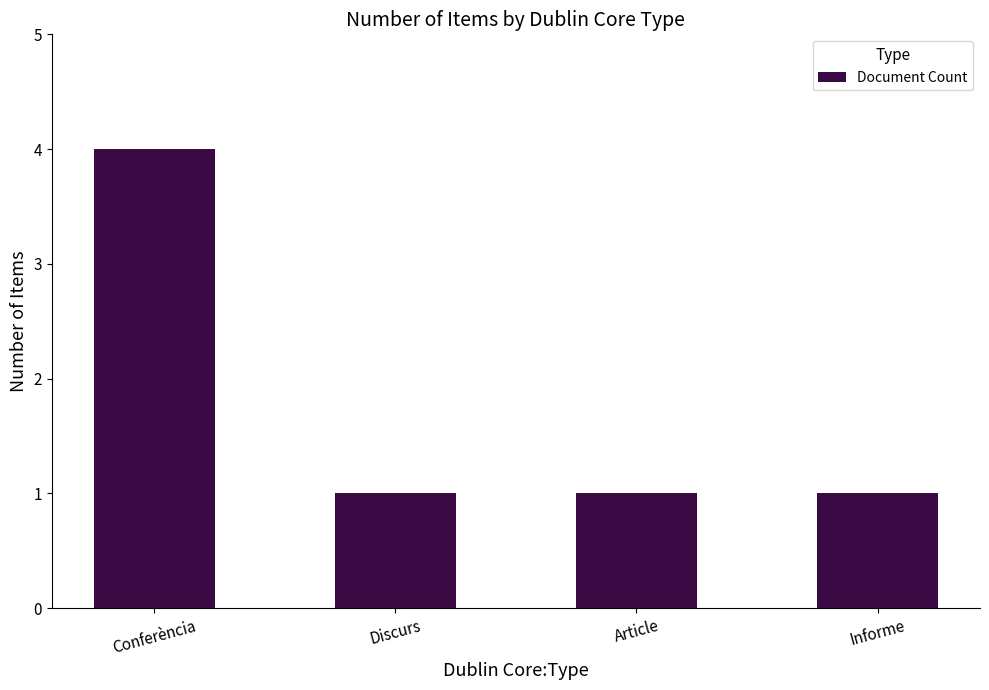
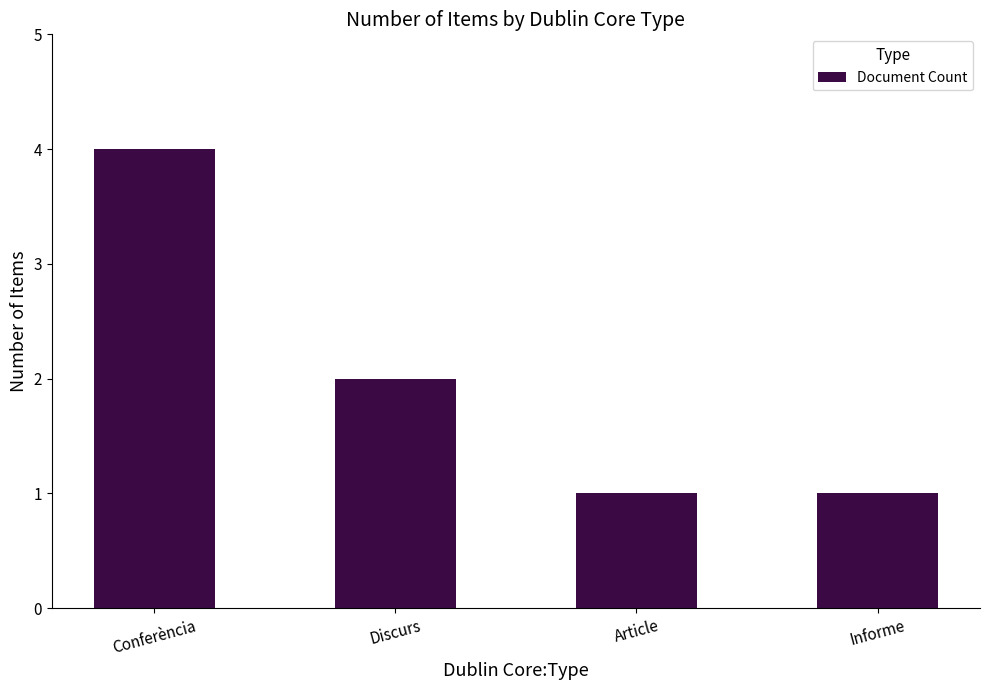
  {
    "Conferència": 4,
-   "Discurs": 1,
+   "Discurs": 2,
    "Article": 1,
    "Informe": 1
  }
